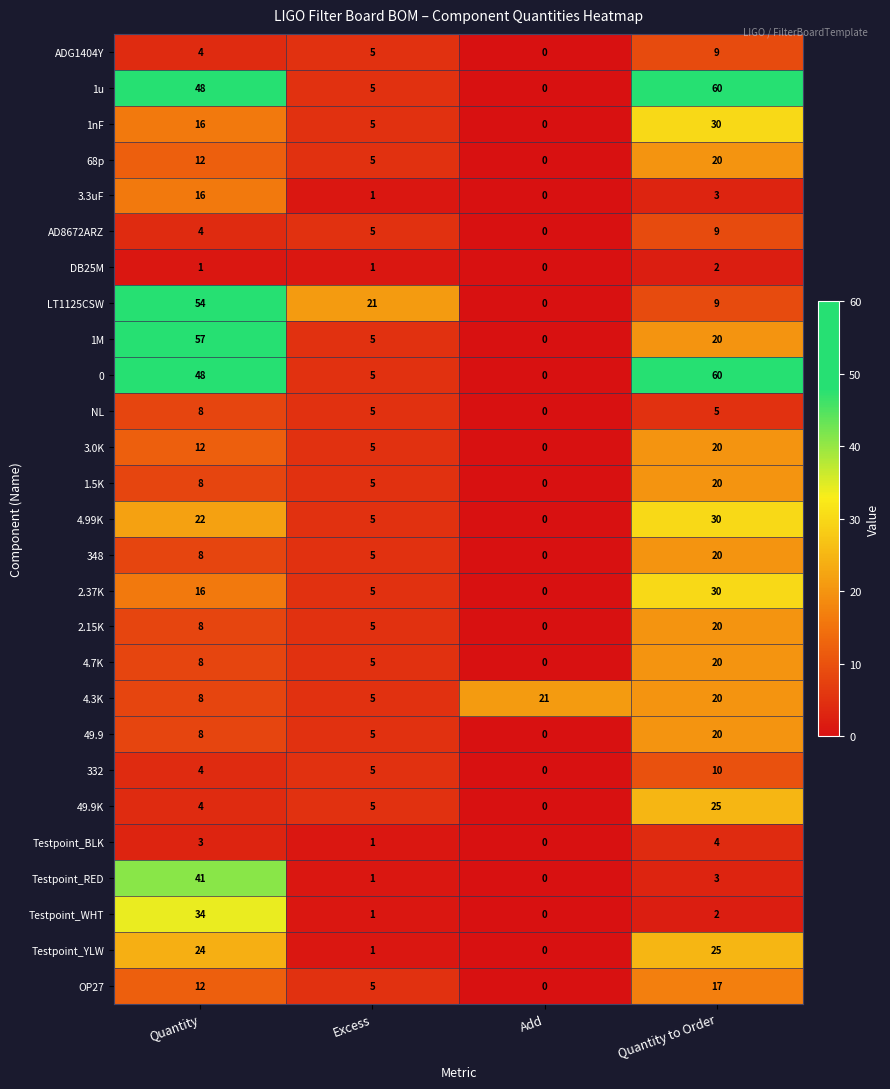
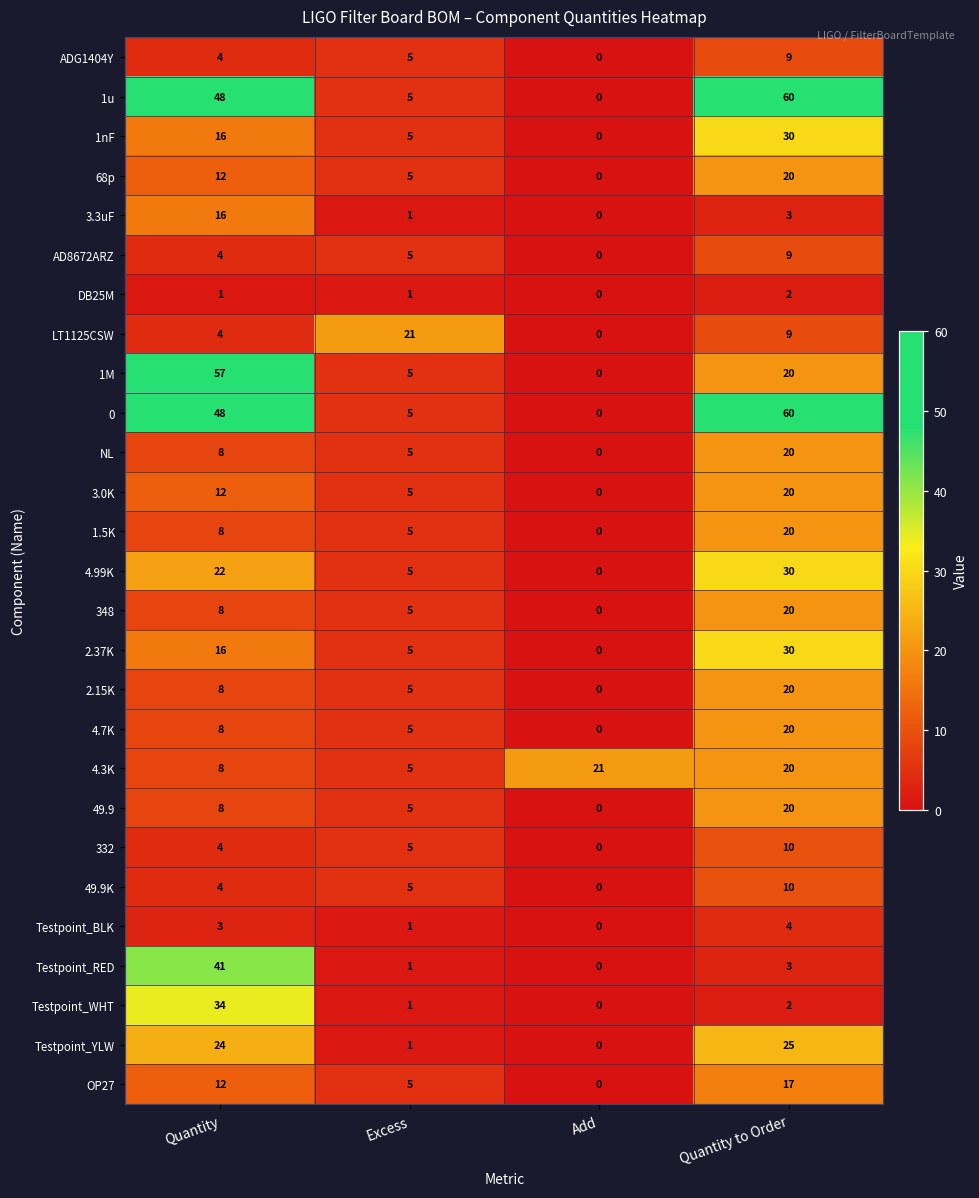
  {
    "ADG1404Y": {
      "Quantity": 4,
      "Excess": 5,
      "Add": 0,
      "Quantity to Order": 9
    },
    "1u": {
      "Quantity": 48,
      "Excess": 5,
      "Add": 0,
      "Quantity to Order": 60
    },
    "1nF": {
      "Quantity": 16,
      "Excess": 5,
      "Add": 0,
      "Quantity to Order": 30
    },
    "68p": {
      "Quantity": 12,
      "Excess": 5,
      "Add": 0,
      "Quantity to Order": 20
    },
    "3.3uF": {
      "Quantity": 16,
      "Excess": 1,
      "Add": 0,
      "Quantity to Order": 3
    },
    "AD8672ARZ": {
      "Quantity": 4,
      "Excess": 5,
      "Add": 0,
      "Quantity to Order": 9
    },
    "DB25M": {
      "Quantity": 1,
      "Excess": 1,
      "Add": 0,
      "Quantity to Order": 2
    },
    "LT1125CSW": {
-     "Quantity": 54,
+     "Quantity": 4,
      "Excess": 21,
      "Add": 0,
      "Quantity to Order": 9
    },
    "1M": {
      "Quantity": 57,
      "Excess": 5,
      "Add": 0,
      "Quantity to Order": 20
    },
    "0": {
      "Quantity": 48,
      "Excess": 5,
      "Add": 0,
      "Quantity to Order": 60
    },
    "NL": {
      "Quantity": 8,
      "Excess": 5,
      "Add": 0,
-     "Quantity to Order": 5
+     "Quantity to Order": 20
    },
    "3.0K": {
      "Quantity": 12,
      "Excess": 5,
      "Add": 0,
      "Quantity to Order": 20
    },
    "1.5K": {
      "Quantity": 8,
      "Excess": 5,
      "Add": 0,
      "Quantity to Order": 20
    },
    "4.99K": {
      "Quantity": 22,
      "Excess": 5,
      "Add": 0,
      "Quantity to Order": 30
    },
    "348": {
      "Quantity": 8,
      "Excess": 5,
      "Add": 0,
      "Quantity to Order": 20
    },
    "2.37K": {
      "Quantity": 16,
      "Excess": 5,
      "Add": 0,
      "Quantity to Order": 30
    },
    "2.15K": {
      "Quantity": 8,
      "Excess": 5,
      "Add": 0,
      "Quantity to Order": 20
    },
    "4.7K": {
      "Quantity": 8,
      "Excess": 5,
      "Add": 0,
      "Quantity to Order": 20
    },
    "4.3K": {
      "Quantity": 8,
      "Excess": 5,
      "Add": 21,
      "Quantity to Order": 20
    },
    "49.9": {
      "Quantity": 8,
      "Excess": 5,
      "Add": 0,
      "Quantity to Order": 20
    },
    "332": {
      "Quantity": 4,
      "Excess": 5,
      "Add": 0,
      "Quantity to Order": 10
    },
    "49.9K": {
      "Quantity": 4,
      "Excess": 5,
      "Add": 0,
-     "Quantity to Order": 25
+     "Quantity to Order": 10
    },
    "Testpoint_BLK": {
      "Quantity": 3,
      "Excess": 1,
      "Add": 0,
      "Quantity to Order": 4
    },
    "Testpoint_RED": {
      "Quantity": 41,
      "Excess": 1,
      "Add": 0,
      "Quantity to Order": 3
    },
    "Testpoint_WHT": {
      "Quantity": 34,
      "Excess": 1,
      "Add": 0,
      "Quantity to Order": 2
    },
    "Testpoint_YLW": {
      "Quantity": 24,
      "Excess": 1,
      "Add": 0,
      "Quantity to Order": 25
    },
    "OP27": {
      "Quantity": 12,
      "Excess": 5,
      "Add": 0,
      "Quantity to Order": 17
    }
  }
